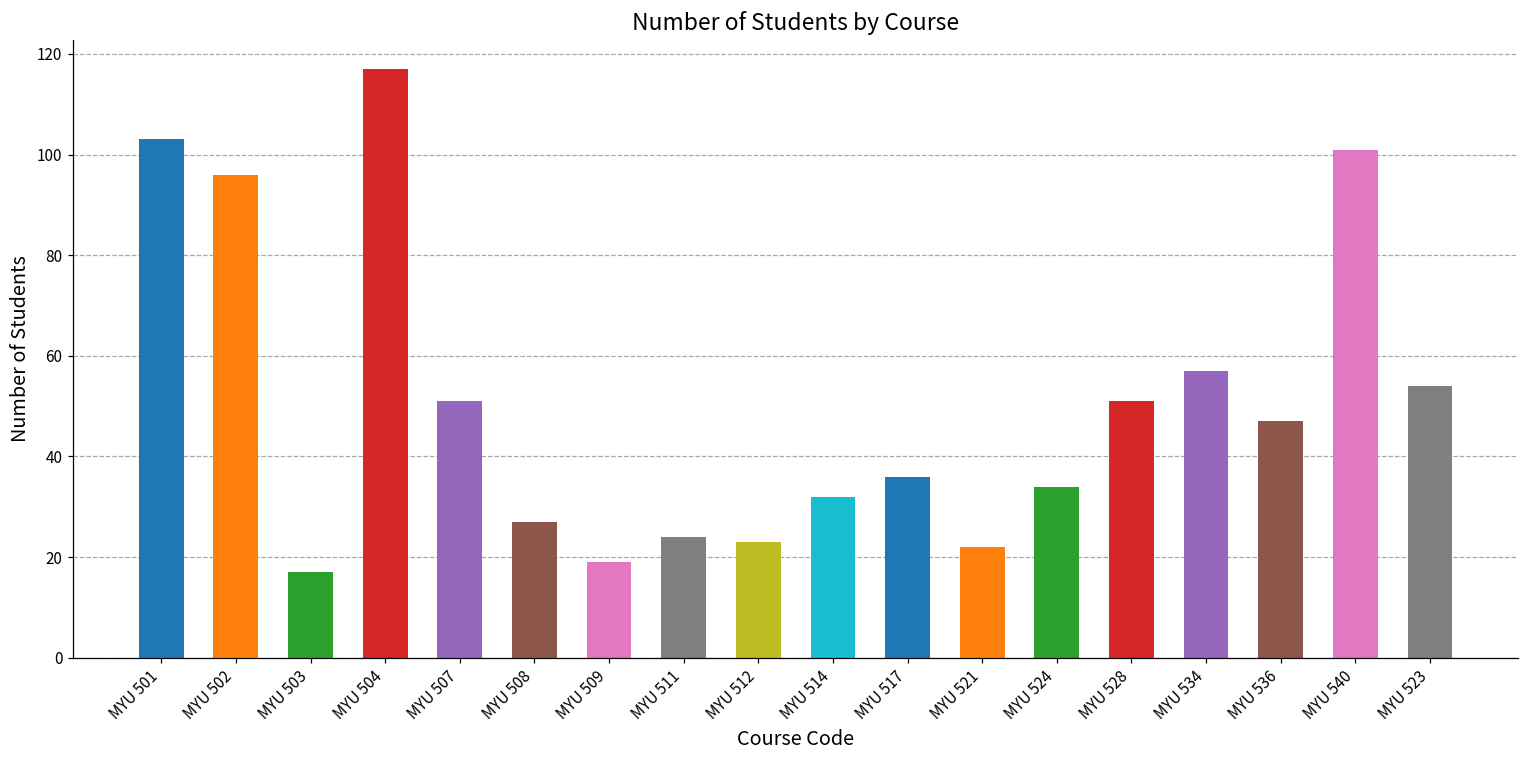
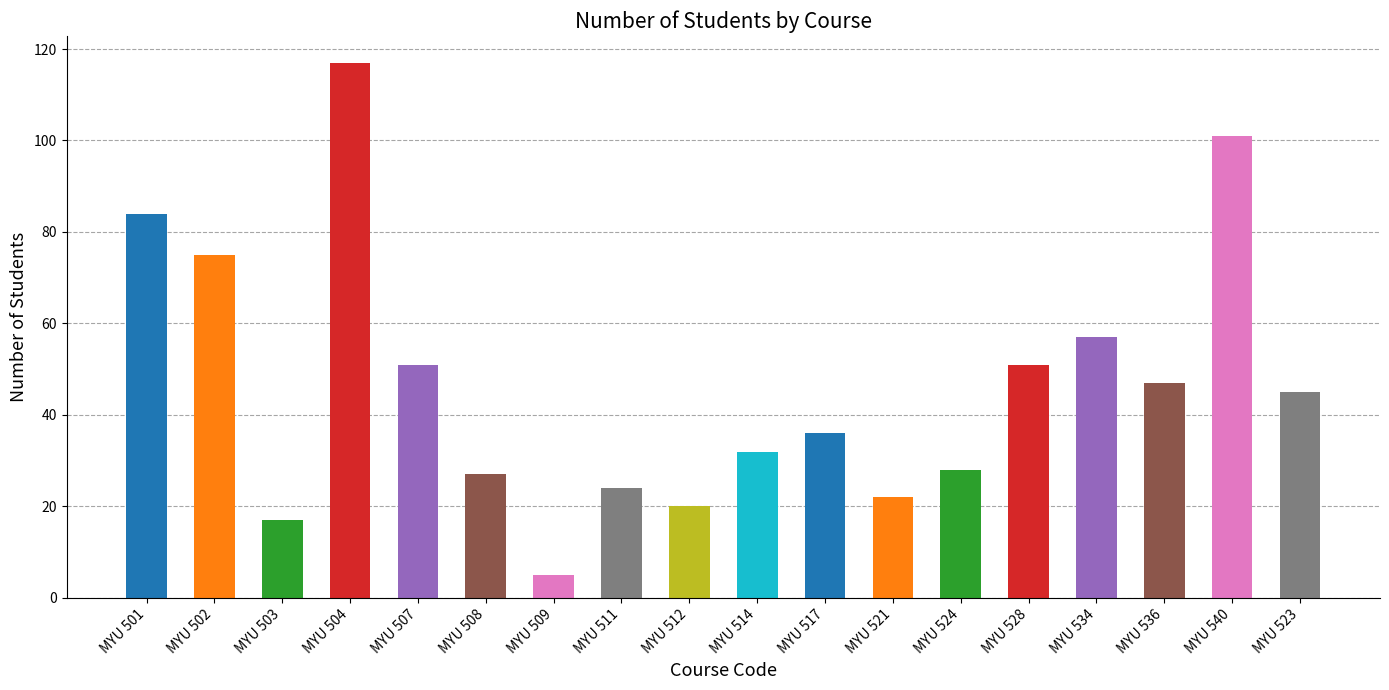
  {
-   "MYU 501": 103,
-   "MYU 502": 96,
+   "MYU 501": 84,
+   "MYU 502": 75,
    "MYU 503": 17,
    "MYU 504": 117,
    "MYU 507": 51,
    "MYU 508": 27,
-   "MYU 509": 19,
+   "MYU 509": 5,
    "MYU 511": 24,
-   "MYU 512": 23,
+   "MYU 512": 20,
    "MYU 514": 32,
    "MYU 517": 36,
    "MYU 521": 22,
-   "MYU 524": 34,
+   "MYU 524": 28,
    "MYU 528": 51,
    "MYU 534": 57,
    "MYU 536": 47,
    "MYU 540": 101,
-   "MYU 523": 54
+   "MYU 523": 45
  }
